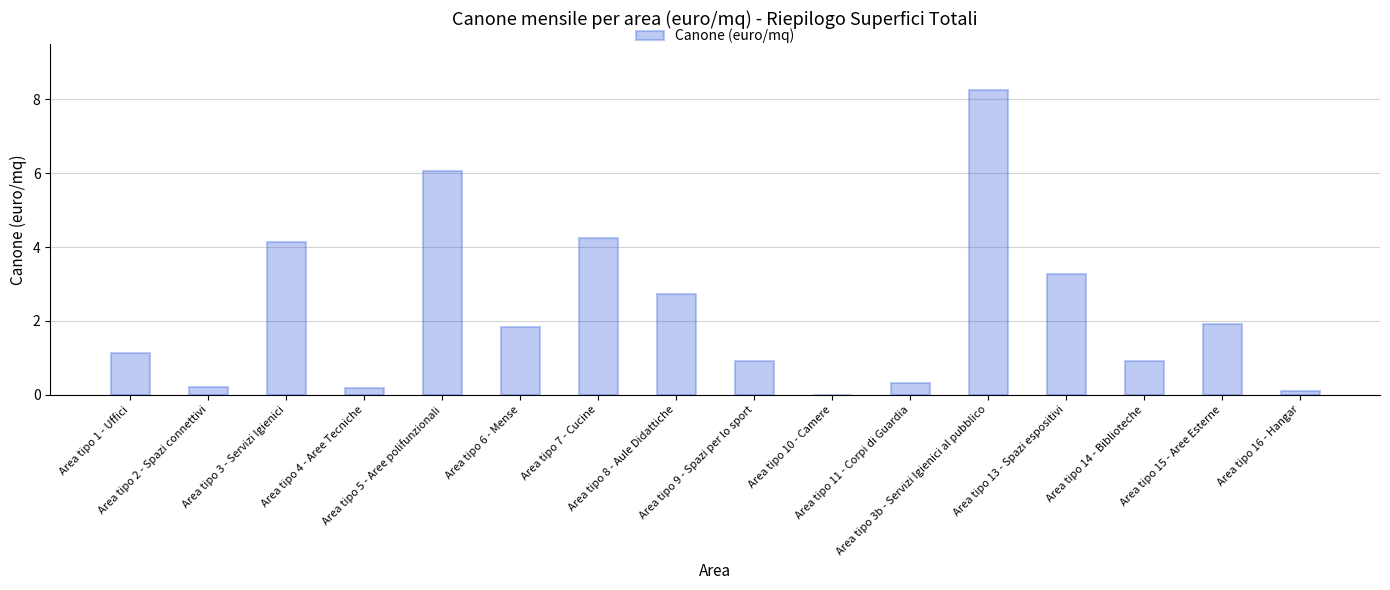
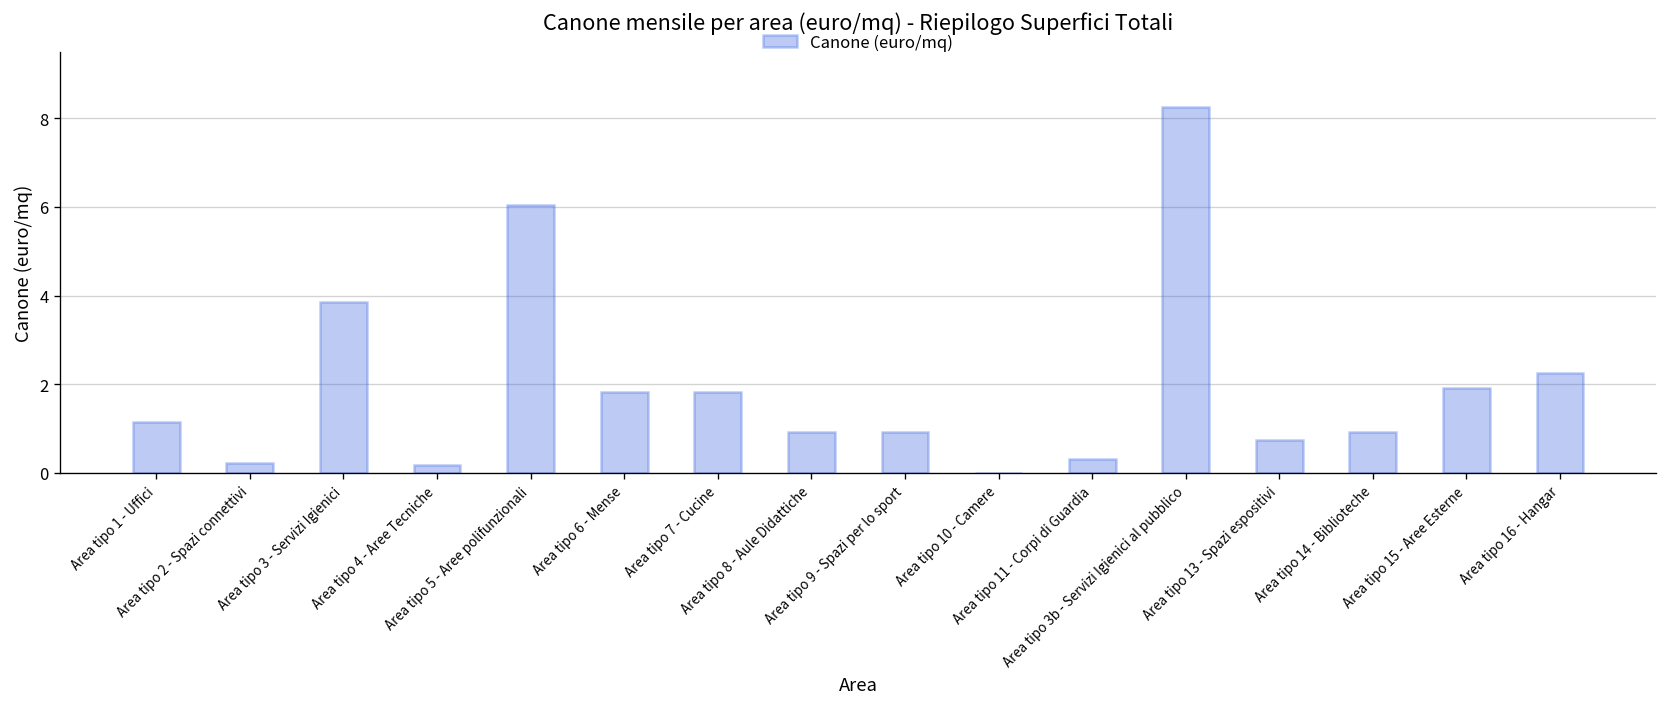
  {
    "Area tipo 1 - Uffici": 1.1,
    "Area tipo 2 - Spazi connettivi": 0.2,
-   "Area tipo 3 - Servizi Igienici": 4.1,
+   "Area tipo 3 - Servizi Igienici": 3.9,
    "Area tipo 4 - Aree Tecniche": 0.2,
    "Area tipo 5 - Aree polifunzionali": 6.1,
    "Area tipo 6 - Mense": 1.8,
-   "Area tipo 7 - Cucine": 4.3,
-   "Area tipo 8 - Aule Didattiche": 2.7,
+   "Area tipo 7 - Cucine": 1.8,
+   "Area tipo 8 - Aule Didattiche": 0.9,
    "Area tipo 9 - Spazi per lo sport": 0.9,
    "Area tipo 10 - Camere": 0.0,
    "Area tipo 11 - Corpi di Guardia": 0.3,
    "Area tipo 3b - Servizi Igienici al pubblico": 8.3,
-   "Area tipo 13 - Spazi espositivi": 3.3,
+   "Area tipo 13 - Spazi espositivi": 0.7,
    "Area tipo 14 - Biblioteche": 0.9,
    "Area tipo 15 - Aree Esterne": 1.9,
-   "Area tipo 16 - Hangar": 0.1
+   "Area tipo 16 - Hangar": 2.3
  }
